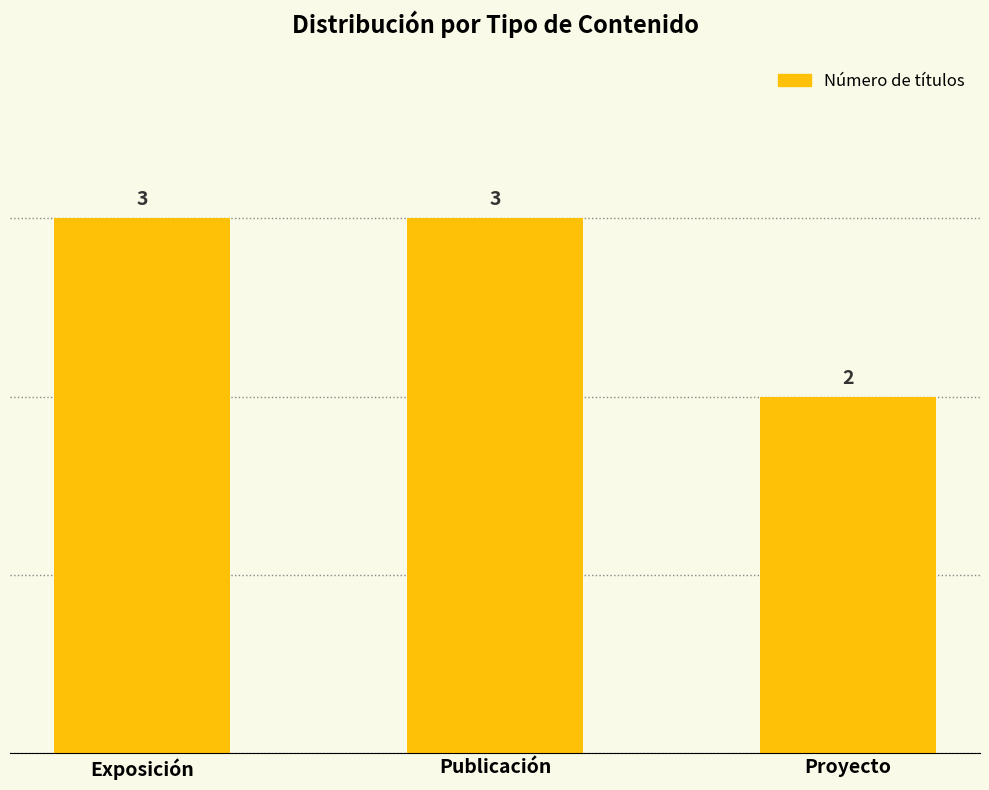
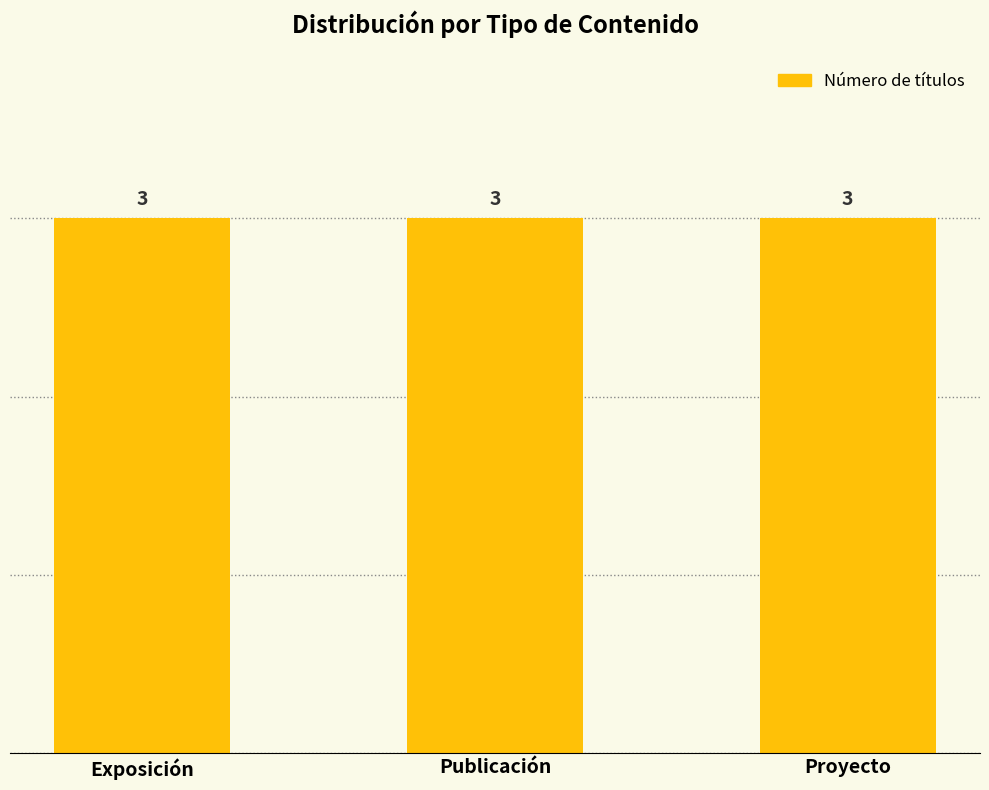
  {
    "Exposición": 3,
    "Publicación": 3,
-   "Proyecto": 2
+   "Proyecto": 3
  }
